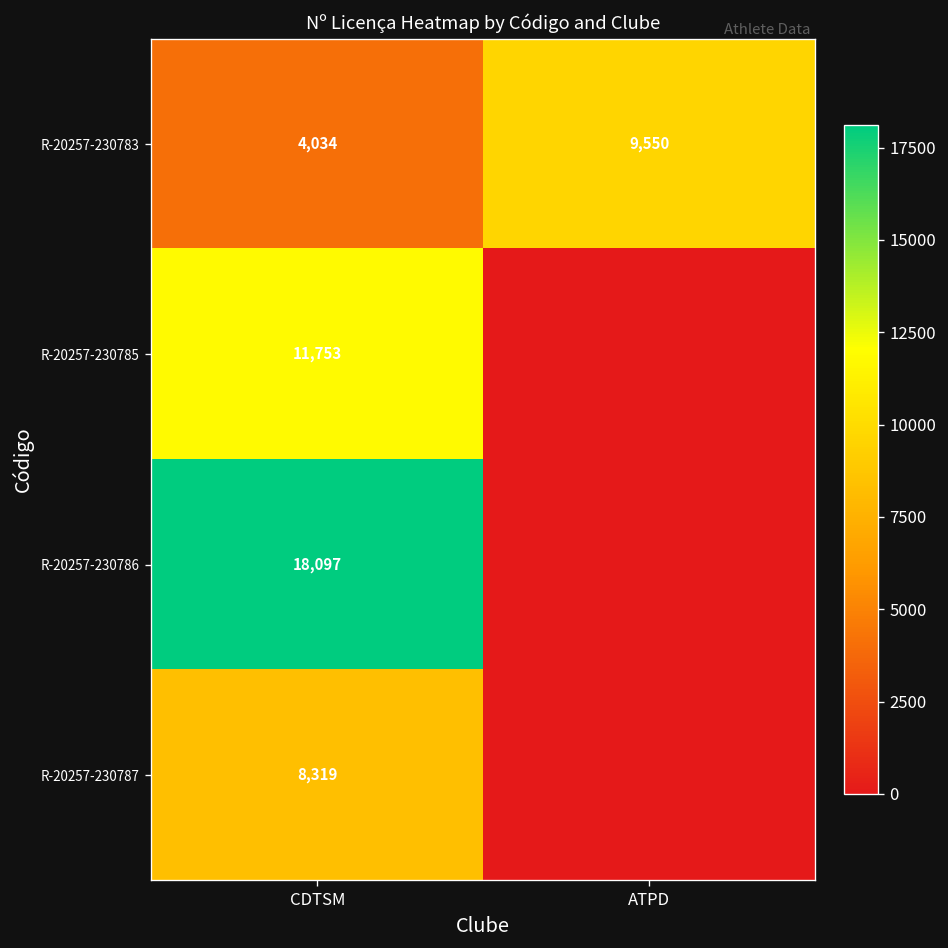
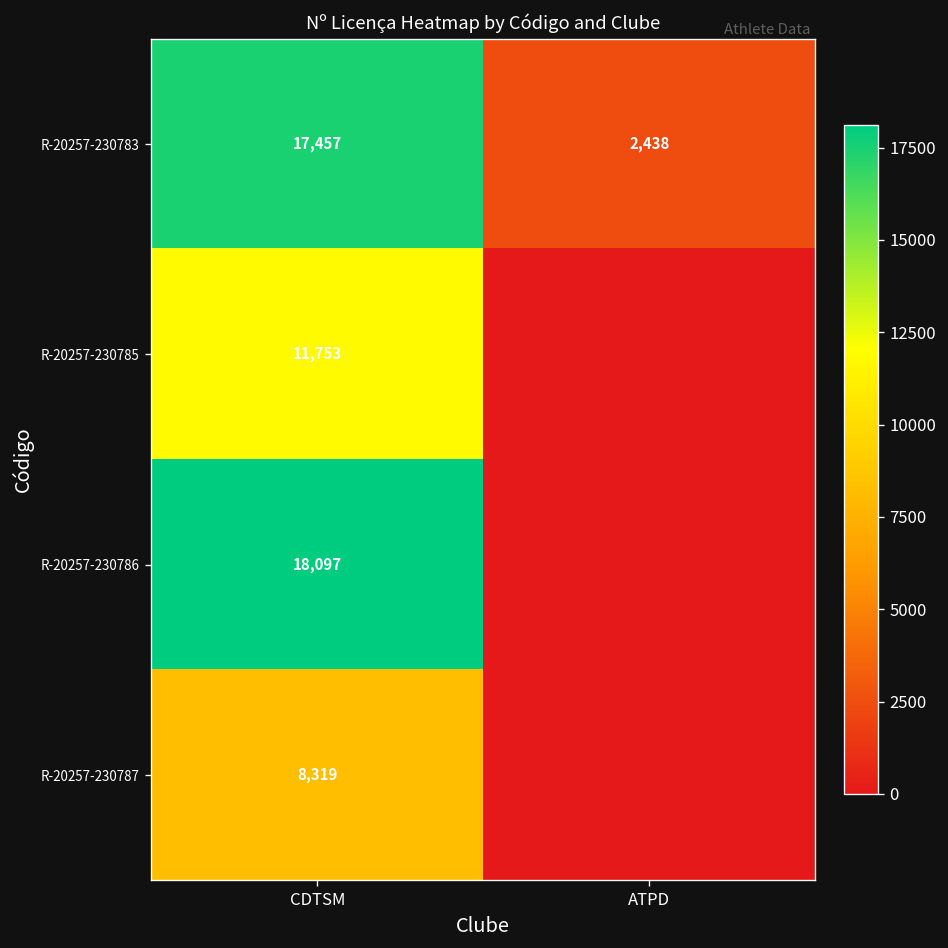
  {
    "R-20257-230783": {
-     "CDTSM": "4,034",
-     "ATPD": "9,550"
+     "CDTSM": "17,457",
+     "ATPD": "2,438"
    },
    "R-20257-230785": {
      "CDTSM": "11,753"
    },
    "R-20257-230786": {
      "CDTSM": "18,097"
    },
    "R-20257-230787": {
      "CDTSM": "8,319"
    }
  }
